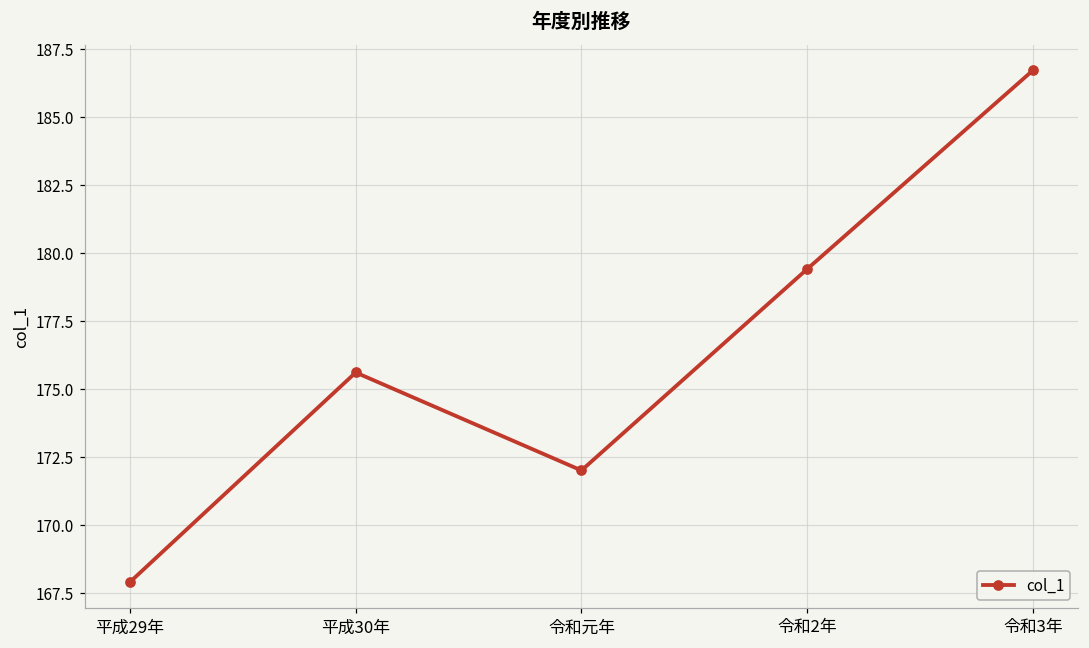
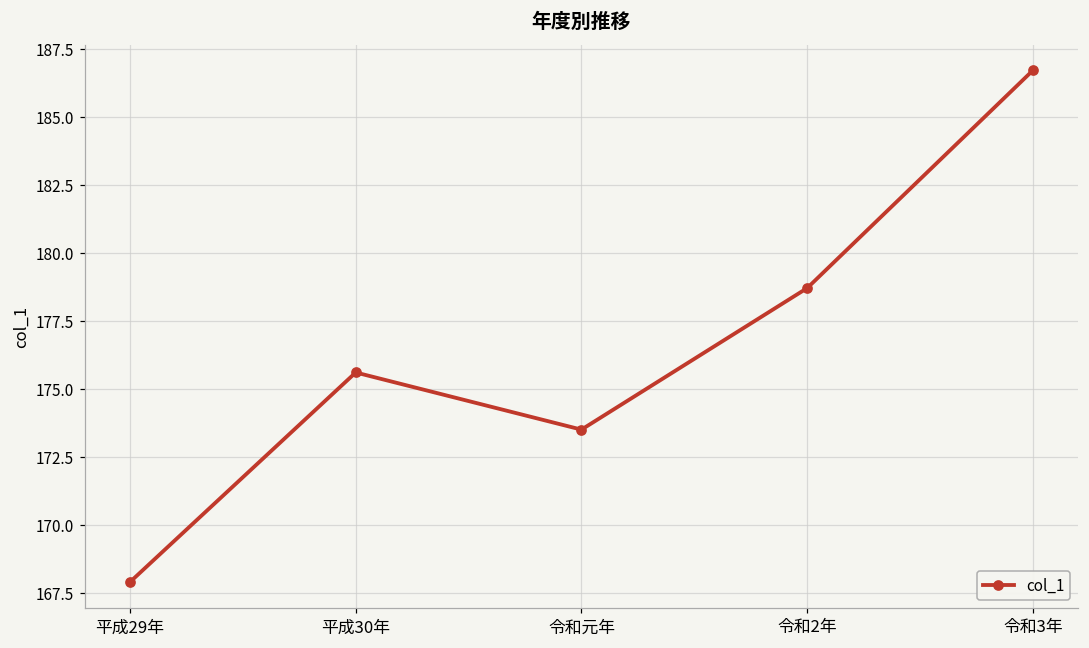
  {
    "平成29年": 167.9,
    "平成30年": 175.6,
-   "令和元年": 172.0,
-   "令和2年": 179.4,
+   "令和元年": 173.5,
+   "令和2年": 178.7,
    "令和3年": 186.7
  }
